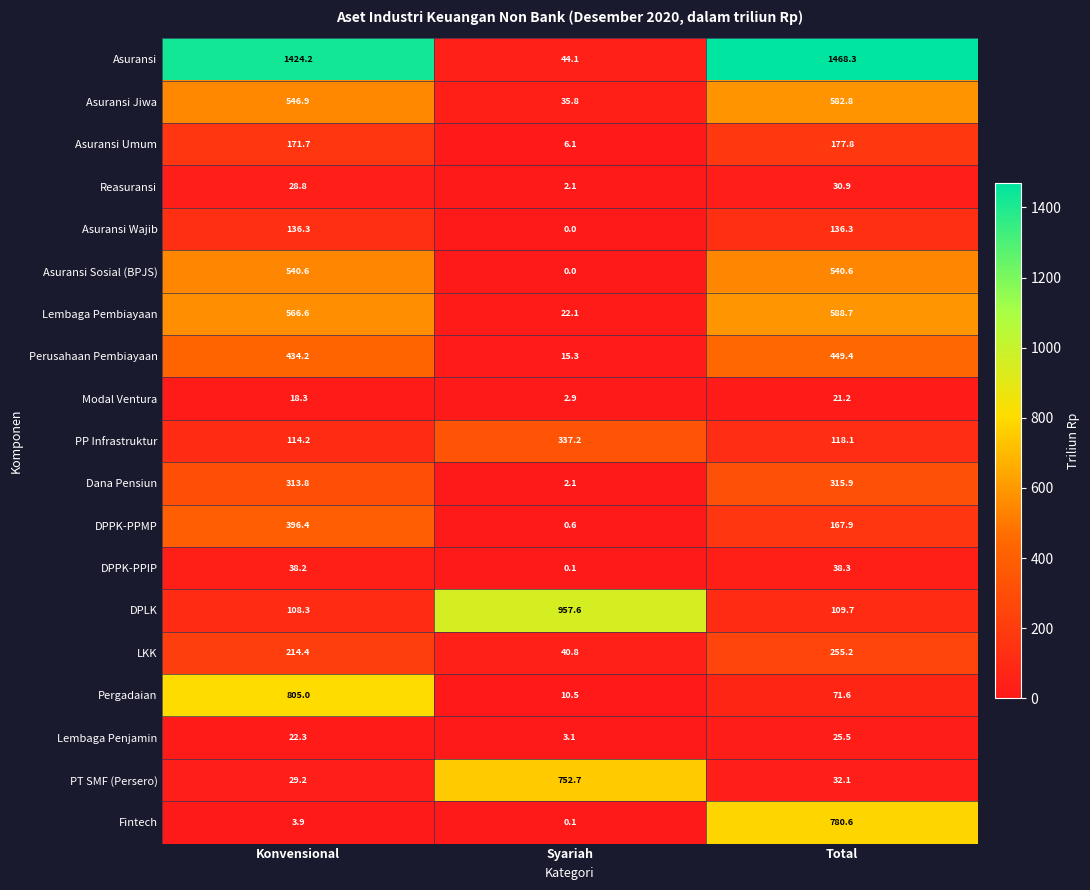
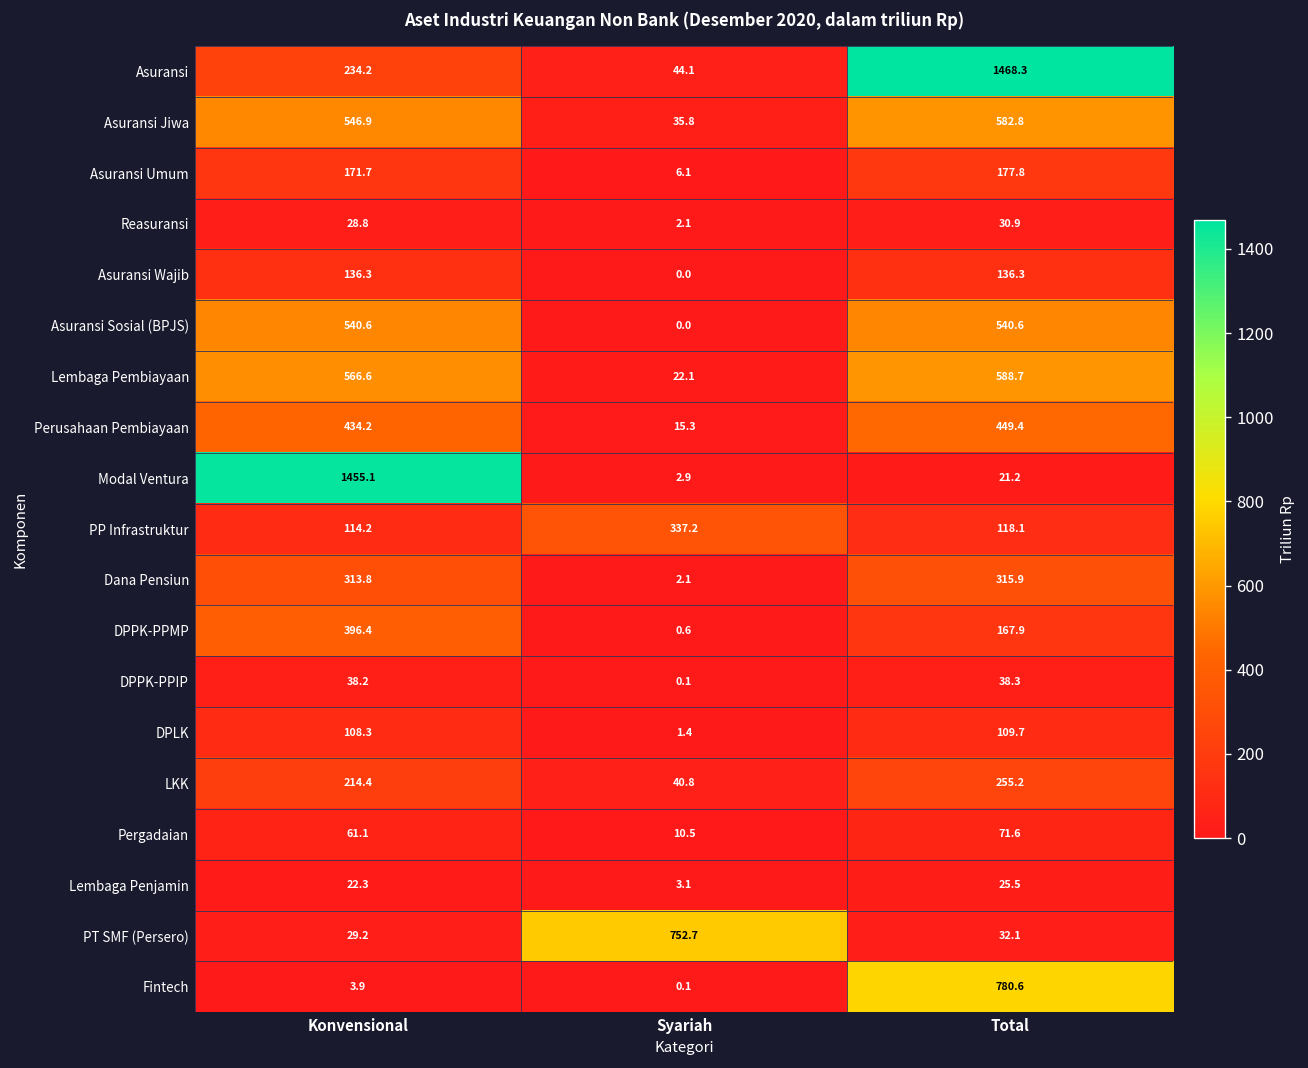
  {
    "Asuransi": {
-     "Konvensional": 1424.2,
+     "Konvensional": 234.2,
      "Syariah": 44.1,
      "Total": 1468.3
    },
    "Asuransi Jiwa": {
      "Konvensional": 546.9,
      "Syariah": 35.8,
      "Total": 582.8
    },
    "Asuransi Umum": {
      "Konvensional": 171.7,
      "Syariah": 6.1,
      "Total": 177.8
    },
    "Reasuransi": {
      "Konvensional": 28.8,
      "Syariah": 2.1,
      "Total": 30.9
    },
    "Asuransi Wajib": {
      "Konvensional": 136.3,
      "Syariah": 0.0,
      "Total": 136.3
    },
    "Asuransi Sosial (BPJS)": {
      "Konvensional": 540.6,
      "Syariah": 0.0,
      "Total": 540.6
    },
    "Lembaga Pembiayaan": {
      "Konvensional": 566.6,
      "Syariah": 22.1,
      "Total": 588.7
    },
    "Perusahaan Pembiayaan": {
      "Konvensional": 434.2,
      "Syariah": 15.3,
      "Total": 449.4
    },
    "Modal Ventura": {
-     "Konvensional": 18.3,
+     "Konvensional": 1455.1,
      "Syariah": 2.9,
      "Total": 21.2
    },
    "PP Infrastruktur": {
      "Konvensional": 114.2,
      "Syariah": 337.2,
      "Total": 118.1
    },
    "Dana Pensiun": {
      "Konvensional": 313.8,
      "Syariah": 2.1,
      "Total": 315.9
    },
    "DPPK-PPMP": {
      "Konvensional": 396.4,
      "Syariah": 0.6,
      "Total": 167.9
    },
    "DPPK-PPIP": {
      "Konvensional": 38.2,
      "Syariah": 0.1,
      "Total": 38.3
    },
    "DPLK": {
      "Konvensional": 108.3,
-     "Syariah": 957.6,
+     "Syariah": 1.4,
      "Total": 109.7
    },
    "LKK": {
      "Konvensional": 214.4,
      "Syariah": 40.8,
      "Total": 255.2
    },
    "Pergadaian": {
-     "Konvensional": 805.0,
+     "Konvensional": 61.1,
      "Syariah": 10.5,
      "Total": 71.6
    },
    "Lembaga Penjamin": {
      "Konvensional": 22.3,
      "Syariah": 3.1,
      "Total": 25.5
    },
    "PT SMF (Persero)": {
      "Konvensional": 29.2,
      "Syariah": 752.7,
      "Total": 32.1
    },
    "Fintech": {
      "Konvensional": 3.9,
      "Syariah": 0.1,
      "Total": 780.6
    }
  }
